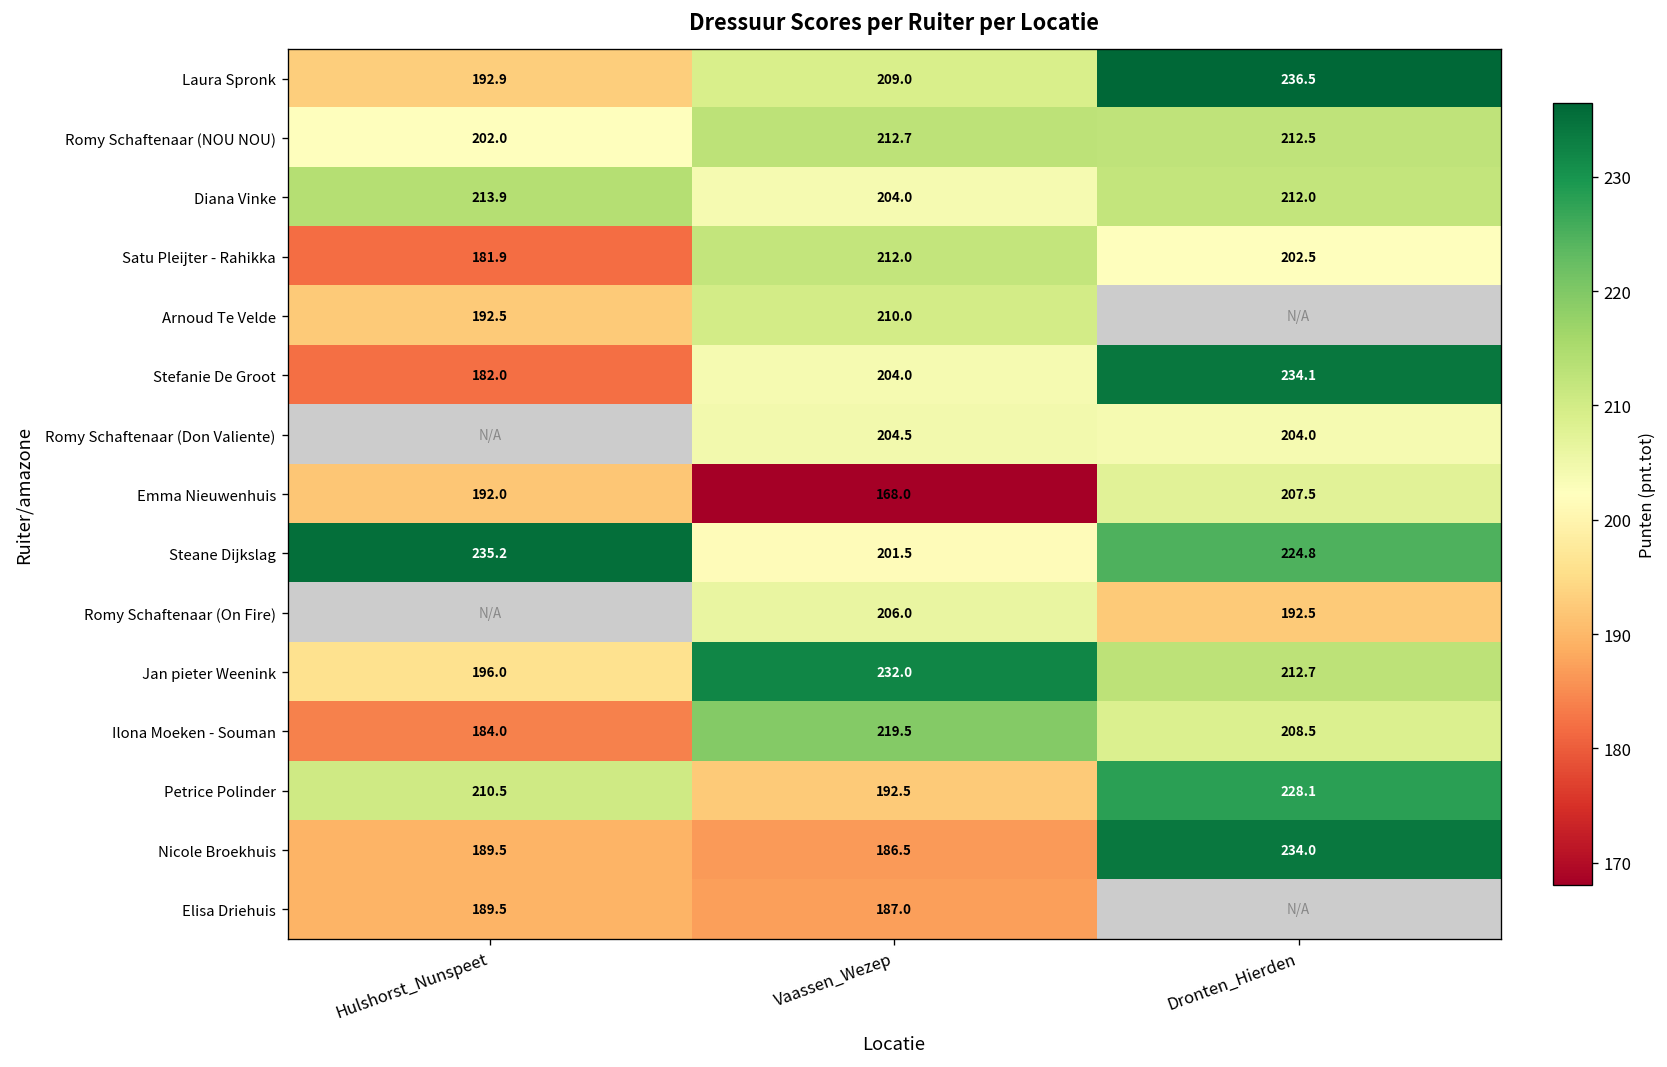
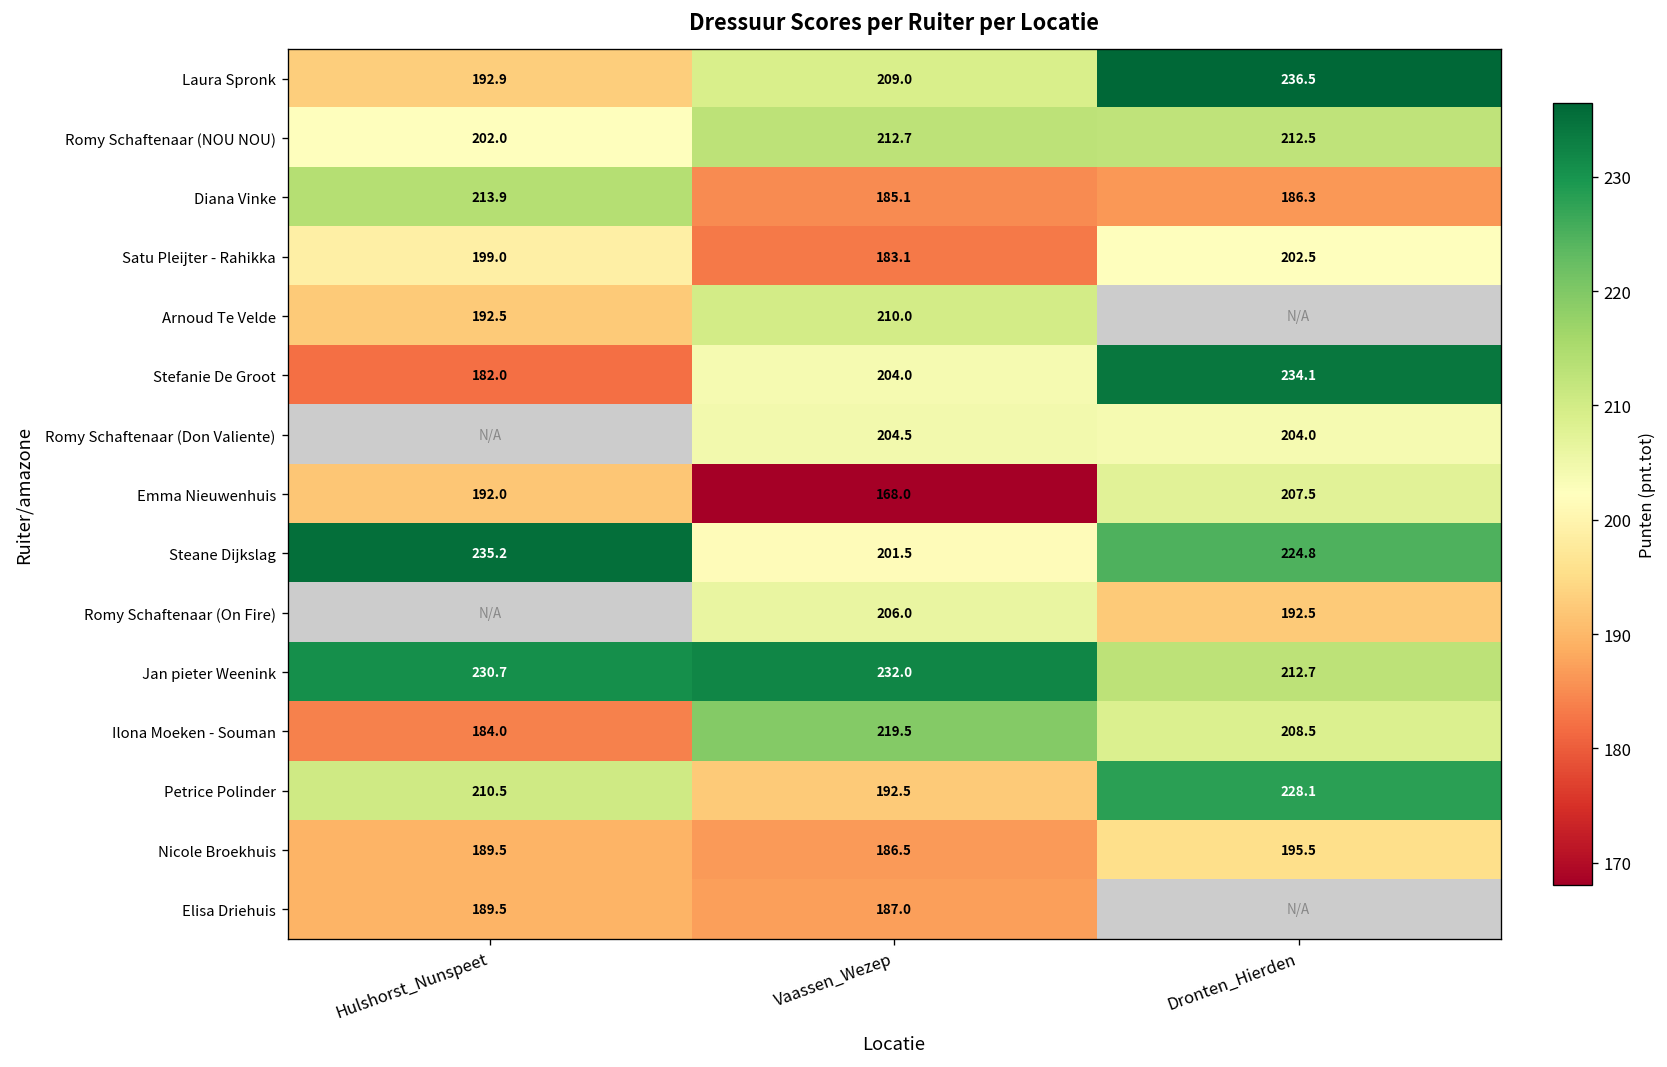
  {
    "Laura Spronk": {
      "Hulshorst_Nunspeet": 192.9,
      "Vaassen_Wezep": 209.0,
      "Dronten_Hierden": 236.5
    },
    "Romy Schaftenaar (NOU NOU)": {
      "Hulshorst_Nunspeet": 202.0,
      "Vaassen_Wezep": 212.7,
      "Dronten_Hierden": 212.5
    },
    "Diana Vinke": {
      "Hulshorst_Nunspeet": 213.9,
-     "Vaassen_Wezep": 204.0,
-     "Dronten_Hierden": 212.0
+     "Vaassen_Wezep": 185.1,
+     "Dronten_Hierden": 186.3
    },
    "Satu Pleijter - Rahikka": {
-     "Hulshorst_Nunspeet": 181.9,
-     "Vaassen_Wezep": 212.0,
+     "Hulshorst_Nunspeet": 199.0,
+     "Vaassen_Wezep": 183.1,
      "Dronten_Hierden": 202.5
    },
    "Arnoud Te Velde": {
      "Hulshorst_Nunspeet": 192.5,
      "Vaassen_Wezep": 210.0
    },
    "Stefanie De Groot": {
      "Hulshorst_Nunspeet": 182.0,
      "Vaassen_Wezep": 204.0,
      "Dronten_Hierden": 234.1
    },
    "Romy Schaftenaar (Don Valiente)": {
      "Vaassen_Wezep": 204.5,
      "Dronten_Hierden": 204.0
    },
    "Emma Nieuwenhuis": {
      "Hulshorst_Nunspeet": 192.0,
      "Vaassen_Wezep": 168.0,
      "Dronten_Hierden": 207.5
    },
    "Steane Dijkslag": {
      "Hulshorst_Nunspeet": 235.2,
      "Vaassen_Wezep": 201.5,
      "Dronten_Hierden": 224.8
    },
    "Romy Schaftenaar (On Fire)": {
      "Vaassen_Wezep": 206.0,
      "Dronten_Hierden": 192.5
    },
    "Jan pieter Weenink": {
-     "Hulshorst_Nunspeet": 196.0,
+     "Hulshorst_Nunspeet": 230.7,
      "Vaassen_Wezep": 232.0,
      "Dronten_Hierden": 212.7
    },
    "Ilona Moeken - Souman": {
      "Hulshorst_Nunspeet": 184.0,
      "Vaassen_Wezep": 219.5,
      "Dronten_Hierden": 208.5
    },
    "Petrice Polinder": {
      "Hulshorst_Nunspeet": 210.5,
      "Vaassen_Wezep": 192.5,
      "Dronten_Hierden": 228.1
    },
    "Nicole Broekhuis": {
      "Hulshorst_Nunspeet": 189.5,
      "Vaassen_Wezep": 186.5,
-     "Dronten_Hierden": 234.0
+     "Dronten_Hierden": 195.5
    },
    "Elisa Driehuis": {
      "Hulshorst_Nunspeet": 189.5,
      "Vaassen_Wezep": 187.0
    }
  }
